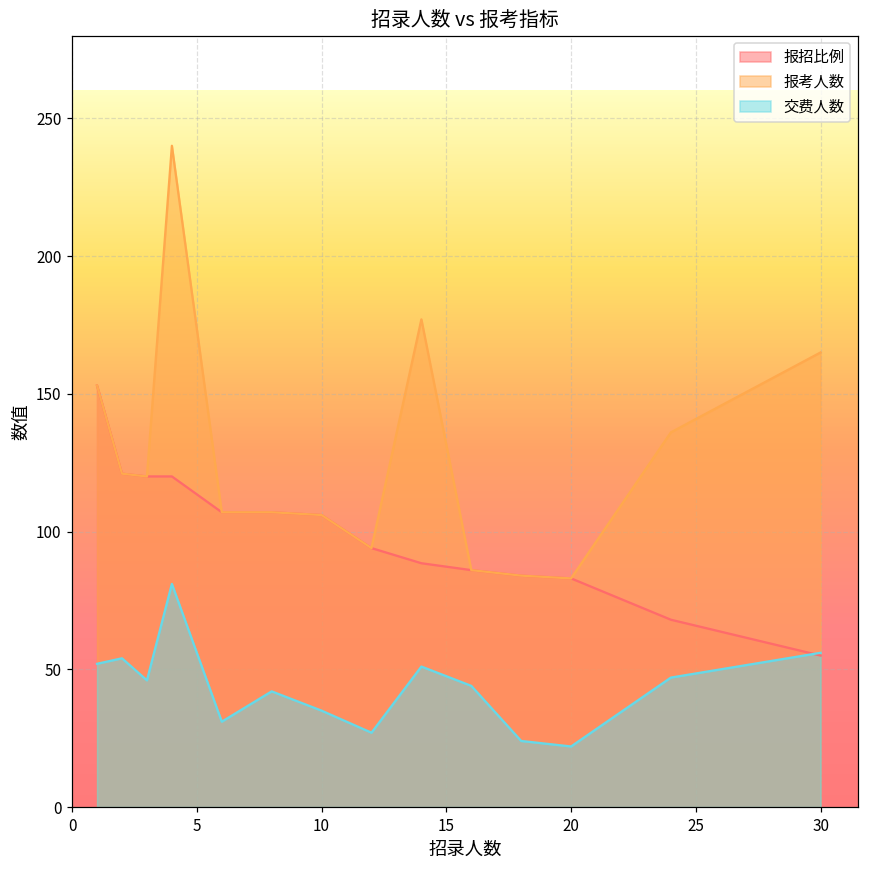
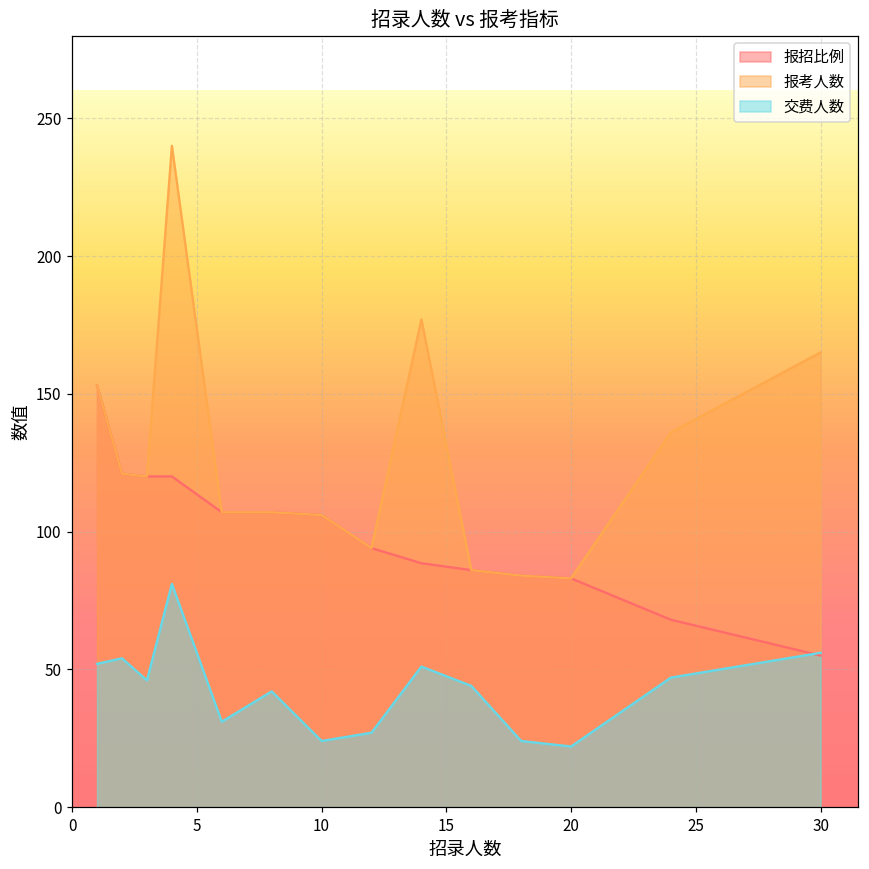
  {
    "交费人数": {
-     "10": 35,
+     "10": 24,
      "20": 22
    }
  }
